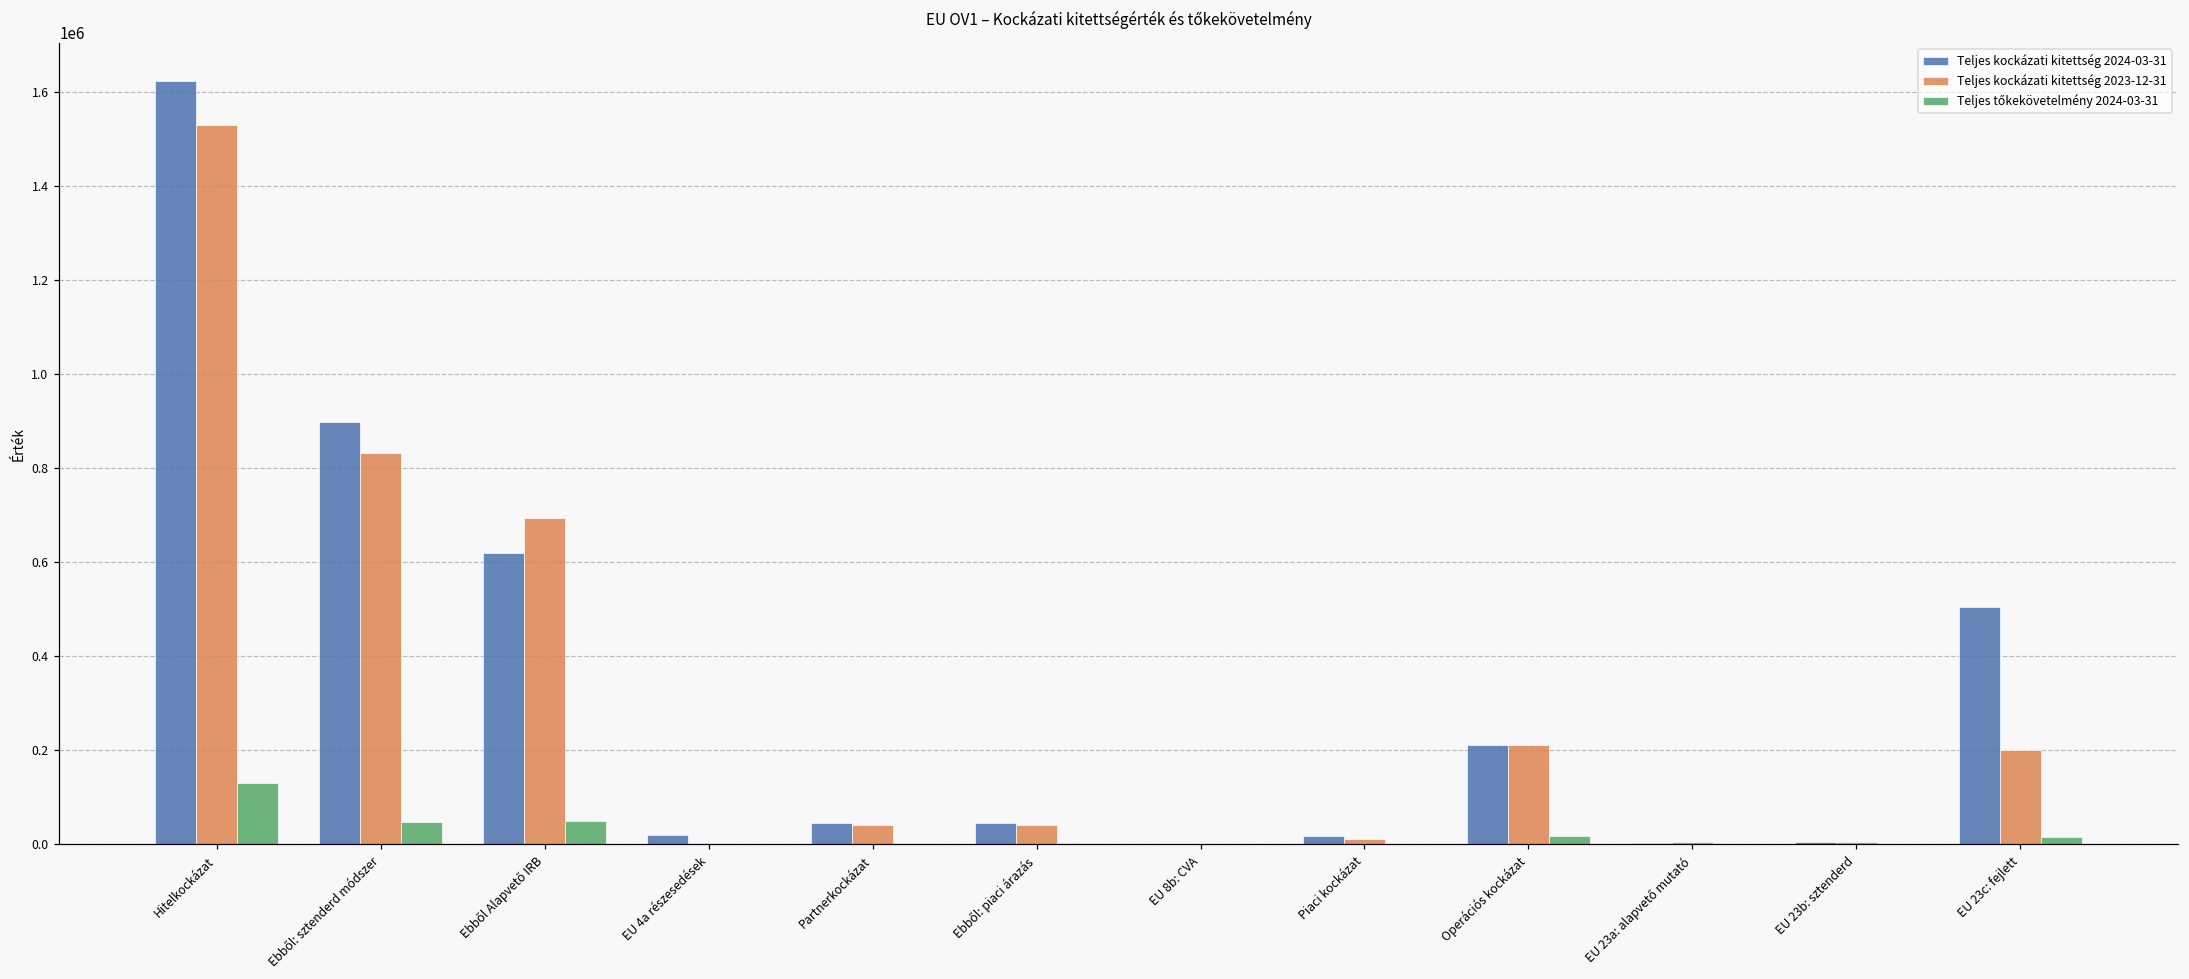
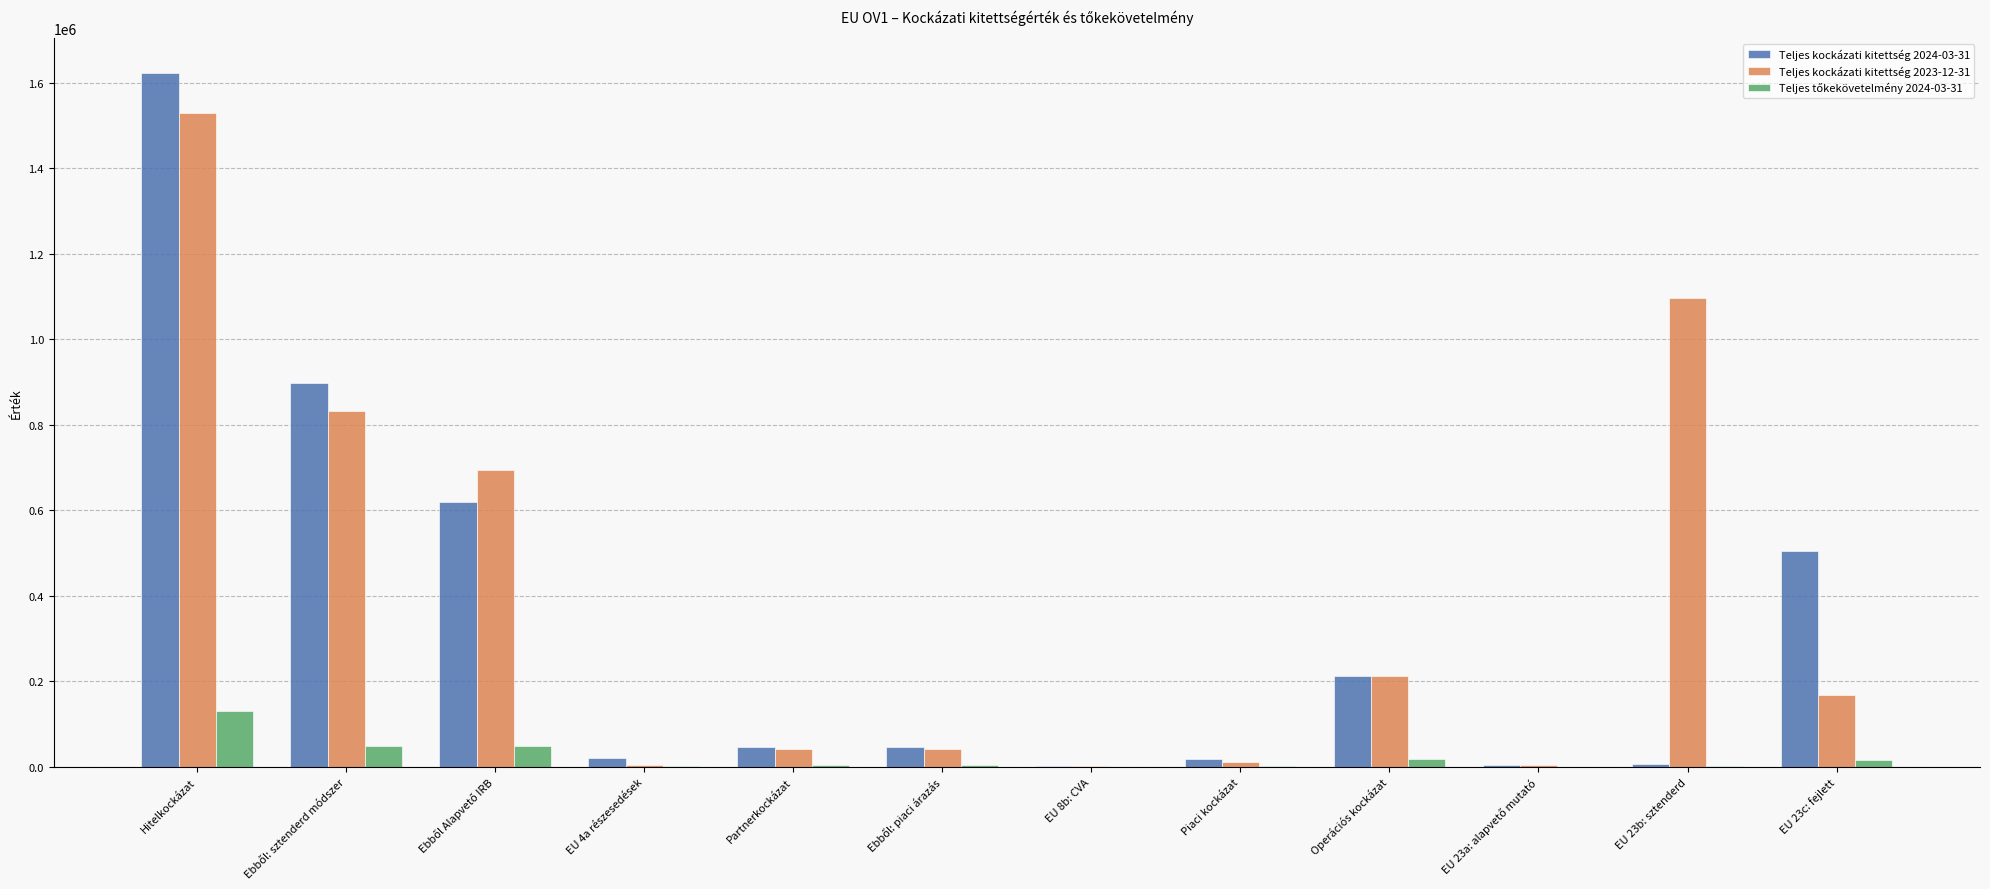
  {
    "Teljes kockázati kitettség 2024-03-31": {
      "Hitelkockázat": 1620000,
      "Ebből: sztenderd módszer": 900000,
      "Ebből Alapvető IRB": 620000,
      "EU 4a részesedések": 20000,
      "Partnerkockázat": 50000,
      "Ebből: piaci árazás": 50000,
      "Piaci kockázat": 20000,
      "Operációs kockázat": 210000,
      "EU 23c: fejlett": 510000
    },
    "Teljes kockázati kitettség 2023-12-31": {
      "Hitelkockázat": 1530000,
      "Ebből: sztenderd módszer": 830000,
      "Ebből Alapvető IRB": 690000,
      "Partnerkockázat": 40000,
      "Ebből: piaci árazás": 40000,
      "Piaci kockázat": 10000,
      "Operációs kockázat": 210000,
-     "EU 23b: sztenderd": 10000,
-     "EU 23c: fejlett": 200000
+     "EU 23b: sztenderd": 1100000,
+     "EU 23c: fejlett": 170000
    },
    "Teljes tőkekövetelmény 2024-03-31": {
      "Hitelkockázat": 130000,
      "Ebből: sztenderd módszer": 50000,
      "Ebből Alapvető IRB": 50000,
      "Operációs kockázat": 20000,
      "EU 23c: fejlett": 20000
    }
  }
